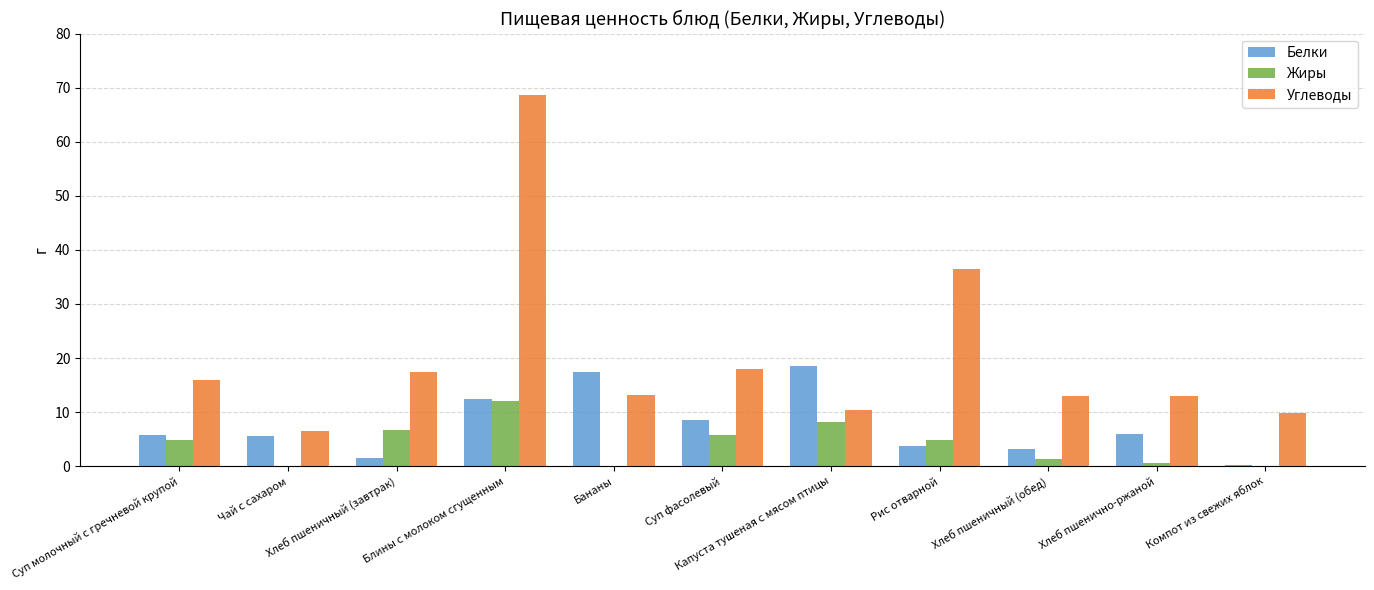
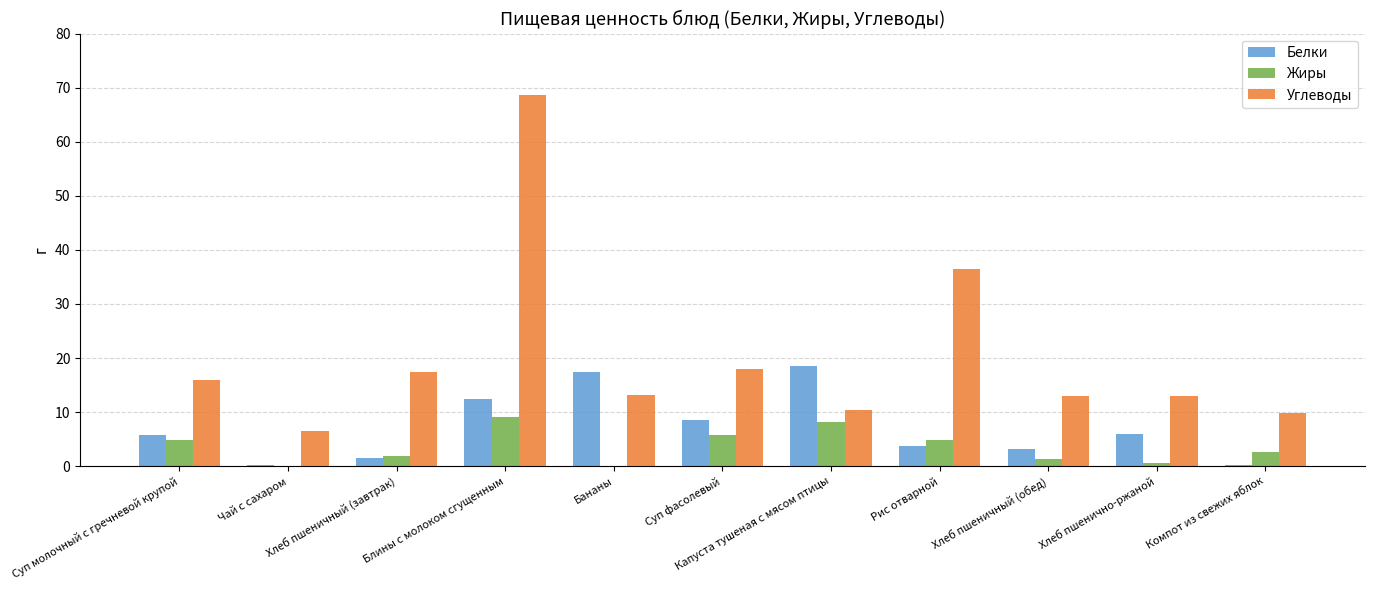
  {
    "Белки": {
      "Суп молочный с гречневой крупой": 6,
-     "Чай с сахаром": 6,
+     "Чай с сахаром": 0,
      "Хлеб пшеничный (завтрак)": 2,
      "Блины с молоком сгущенным": 12,
      "Бананы": 18,
      "Суп фасолевый": 9,
      "Капуста тушеная с мясом птицы": 19,
      "Рис отварной": 4,
      "Хлеб пшеничный (обед)": 3,
      "Хлеб пшенично-ржаной": 6
    },
    "Жиры": {
      "Суп молочный с гречневой крупой": 5,
      "Чай с сахаром": 0,
-     "Хлеб пшеничный (завтрак)": 7,
-     "Блины с молоком сгущенным": 12,
+     "Хлеб пшеничный (завтрак)": 2,
+     "Блины с молоком сгущенным": 9,
      "Суп фасолевый": 6,
      "Капуста тушеная с мясом птицы": 8,
      "Рис отварной": 5,
      "Хлеб пшеничный (обед)": 1,
      "Хлеб пшенично-ржаной": 1,
-     "Компот из свежих яблок": 0
+     "Компот из свежих яблок": 3
    },
    "Углеводы": {
      "Суп молочный с гречневой крупой": 16,
      "Чай с сахаром": 7,
      "Хлеб пшеничный (завтрак)": 17,
      "Блины с молоком сгущенным": 69,
      "Бананы": 13,
      "Суп фасолевый": 18,
      "Капуста тушеная с мясом птицы": 10,
      "Рис отварной": 37,
      "Хлеб пшеничный (обед)": 13,
      "Хлеб пшенично-ржаной": 13,
      "Компот из свежих яблок": 10
    }
  }
